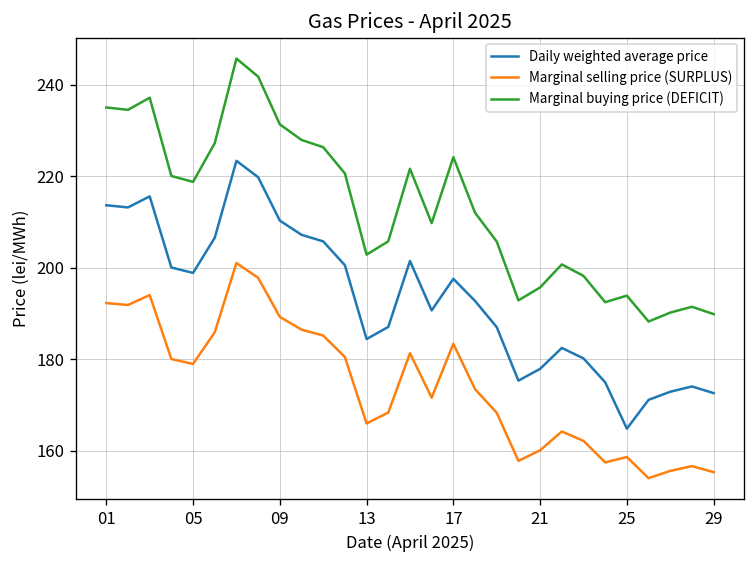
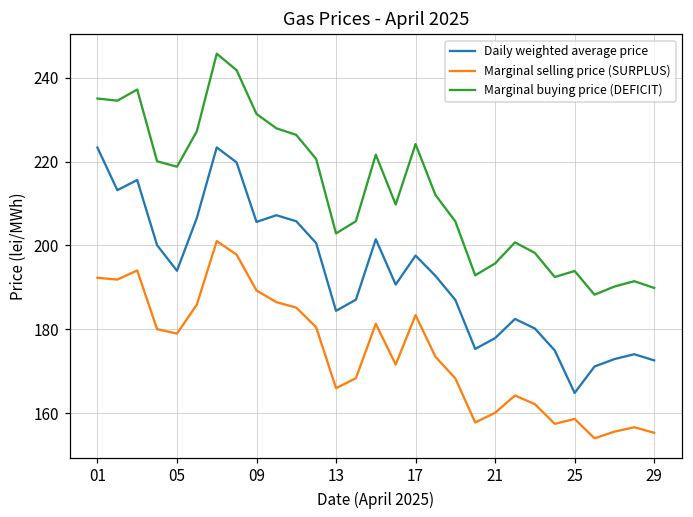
  {
    "Daily weighted average price": {
-     "01": 214,
-     "05": 199,
-     "09": 210,
+     "01": 223,
+     "05": 194,
+     "09": 206,
      "13": 184,
      "17": 198,
      "21": 178,
      "25": 165,
      "29": 173
    },
    "Marginal selling price (SURPLUS)": {
      "01": 192,
      "05": 179,
      "09": 189,
      "13": 166,
      "17": 183,
      "21": 160,
      "25": 159,
      "29": 155
    },
    "Marginal buying price (DEFICIT)": {
      "01": 235,
      "05": 219,
      "09": 231,
      "13": 203,
      "17": 224,
      "21": 196,
      "25": 194,
      "29": 190
    }
  }
